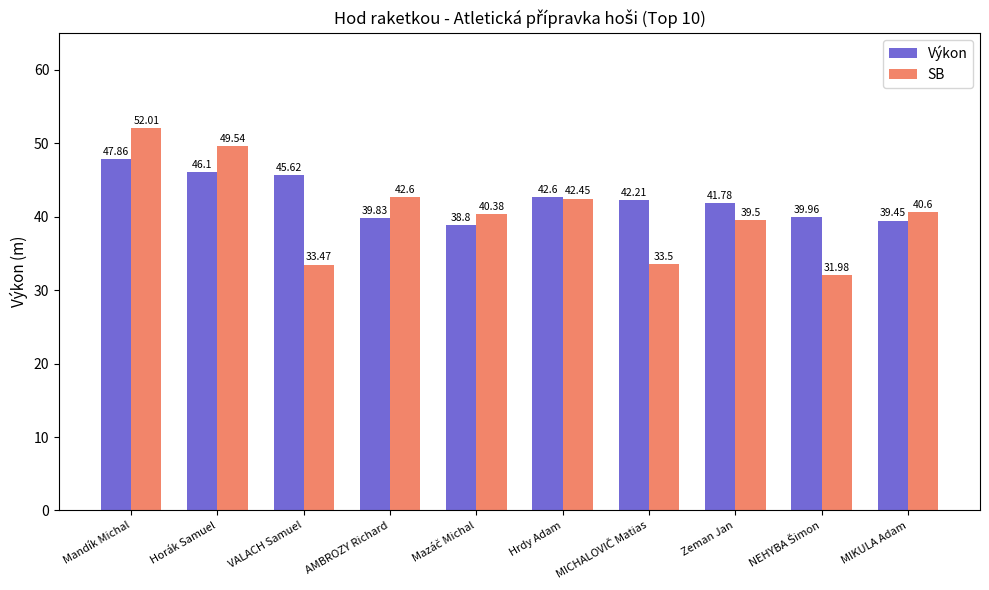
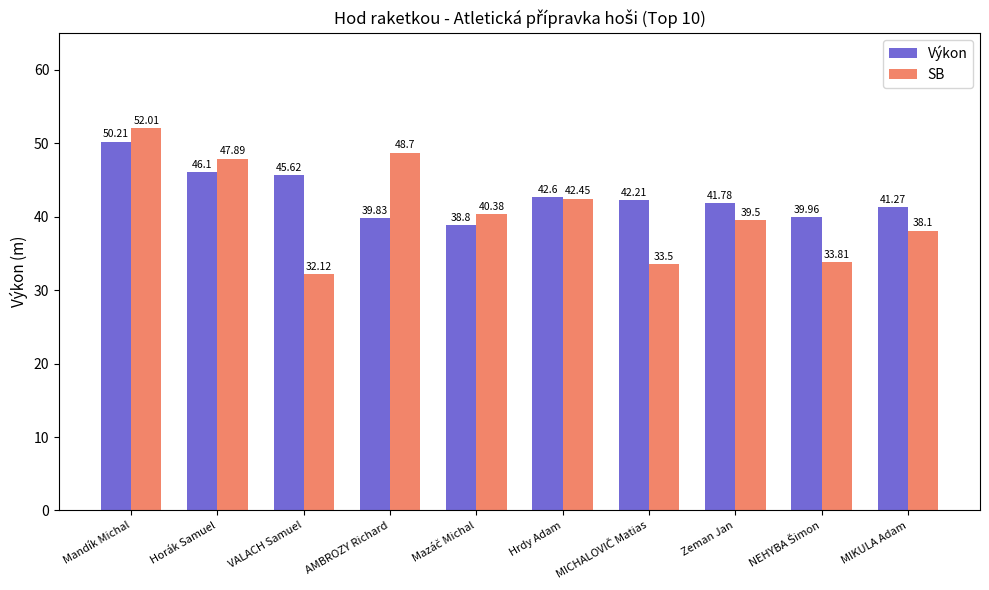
  {
    "Výkon": {
-     "Mandík Michal": 47.86,
+     "Mandík Michal": 50.21,
      "Horák Samuel": 46.1,
      "VALACH Samuel": 45.62,
      "AMBROZY Richard": 39.83,
      "Mazáč Michal": 38.8,
      "Hrdy Adam": 42.6,
      "MICHALOVIČ Matias": 42.21,
      "Zeman Jan": 41.78,
      "NEHYBA Šimon": 39.96,
-     "MIKULA Adam": 39.45
+     "MIKULA Adam": 41.27
    },
    "SB": {
      "Mandík Michal": 52.01,
-     "Horák Samuel": 49.54,
-     "VALACH Samuel": 33.47,
-     "AMBROZY Richard": 42.6,
+     "Horák Samuel": 47.89,
+     "VALACH Samuel": 32.12,
+     "AMBROZY Richard": 48.7,
      "Mazáč Michal": 40.38,
      "Hrdy Adam": 42.45,
      "MICHALOVIČ Matias": 33.5,
      "Zeman Jan": 39.5,
-     "NEHYBA Šimon": 31.98,
-     "MIKULA Adam": 40.6
+     "NEHYBA Šimon": 33.81,
+     "MIKULA Adam": 38.1
    }
  }
